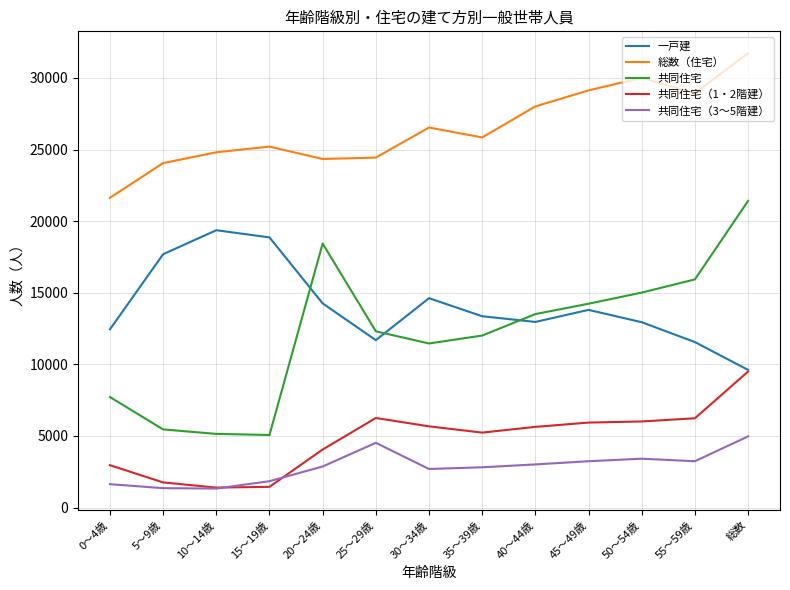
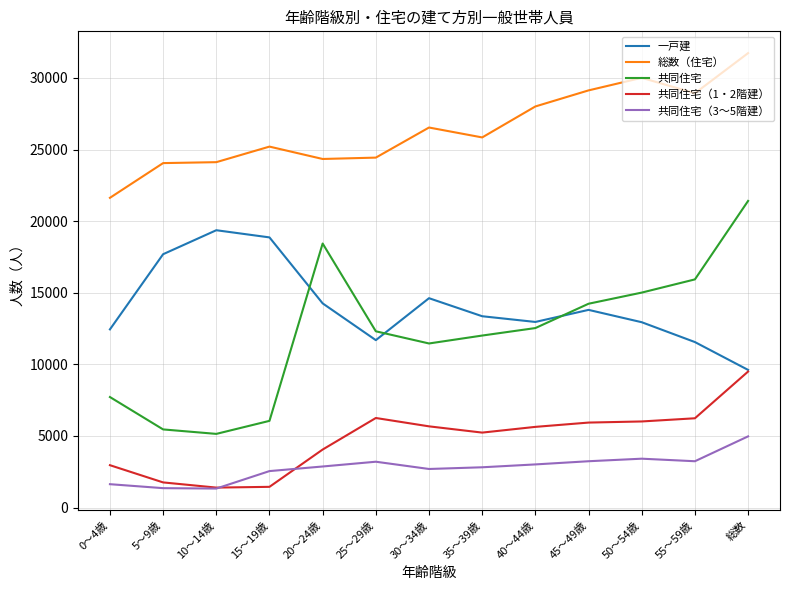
  {
    "一戸建": {
      "0～4歳": 12400,
      "5～9歳": 17700,
      "10～14歳": 19400,
      "15～19歳": 18900,
      "20～24歳": 14300,
      "25～29歳": 11700,
      "30～34歳": 14600,
      "35～39歳": 13400,
      "40～44歳": 13000,
      "45～49歳": 13800,
      "50～54歳": 12900,
      "55～59歳": 11600
    },
    "総数（住宅）": {
      "0～4歳": 21600,
      "5～9歳": 24100,
-     "10～14歳": 24800,
+     "10～14歳": 24100,
      "15～19歳": 25200,
      "20～24歳": 24300,
      "25～29歳": 24400,
      "30～34歳": 26500,
      "35～39歳": 25800,
      "40～44歳": 28000,
      "45～49歳": 29100
    },
    "共同住宅": {
      "0～4歳": 7700,
      "5～9歳": 5500,
      "10～14歳": 5100,
-     "15～19歳": 5100,
+     "15～19歳": 6100,
      "20～24歳": 18400,
      "25～29歳": 12300,
      "30～34歳": 11500,
      "35～39歳": 12000,
-     "40～44歳": 13500,
+     "40～44歳": 12500,
      "45～49歳": 14200,
      "50～54歳": 15000,
      "55～59歳": 15900,
      "総数": 21400
    },
    "共同住宅（1・2階建）": {
      "0～4歳": 3000,
      "5～9歳": 1800,
      "15～19歳": 1400,
      "20～24歳": 4100,
      "25～29歳": 6300,
      "30～34歳": 5700,
      "35～39歳": 5200,
      "40～44歳": 5600,
      "45～49歳": 5900,
      "50～54歳": 6000,
      "55～59歳": 6200
    },
    "共同住宅（3～5階建）": {
      "0～4歳": 1600,
      "5～9歳": 1400,
-     "15～19歳": 1800,
+     "15～19歳": 2500,
      "20～24歳": 2900,
-     "25～29歳": 4500,
+     "25～29歳": 3200,
      "30～34歳": 2700,
      "35～39歳": 2800,
      "40～44歳": 3000,
      "45～49歳": 3200,
      "50～54歳": 3400,
      "55～59歳": 3200,
      "総数": 5000
    }
  }
